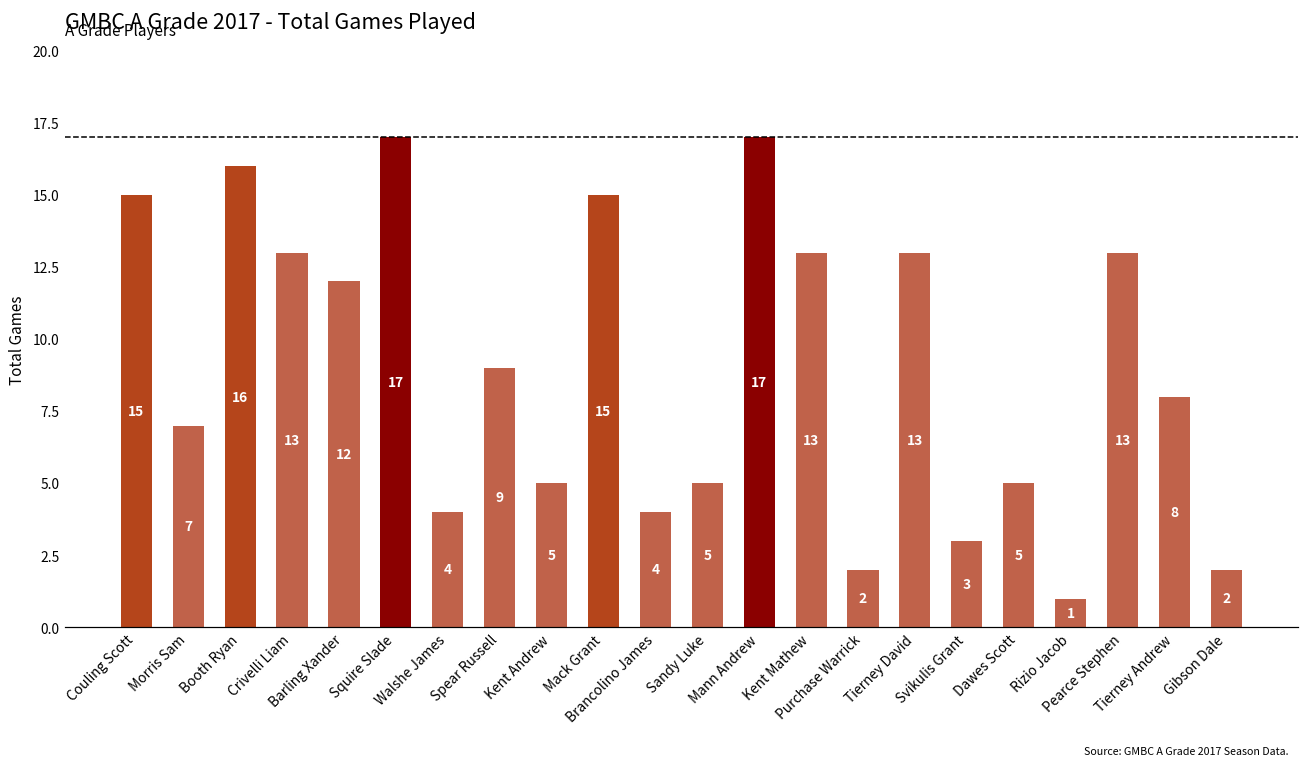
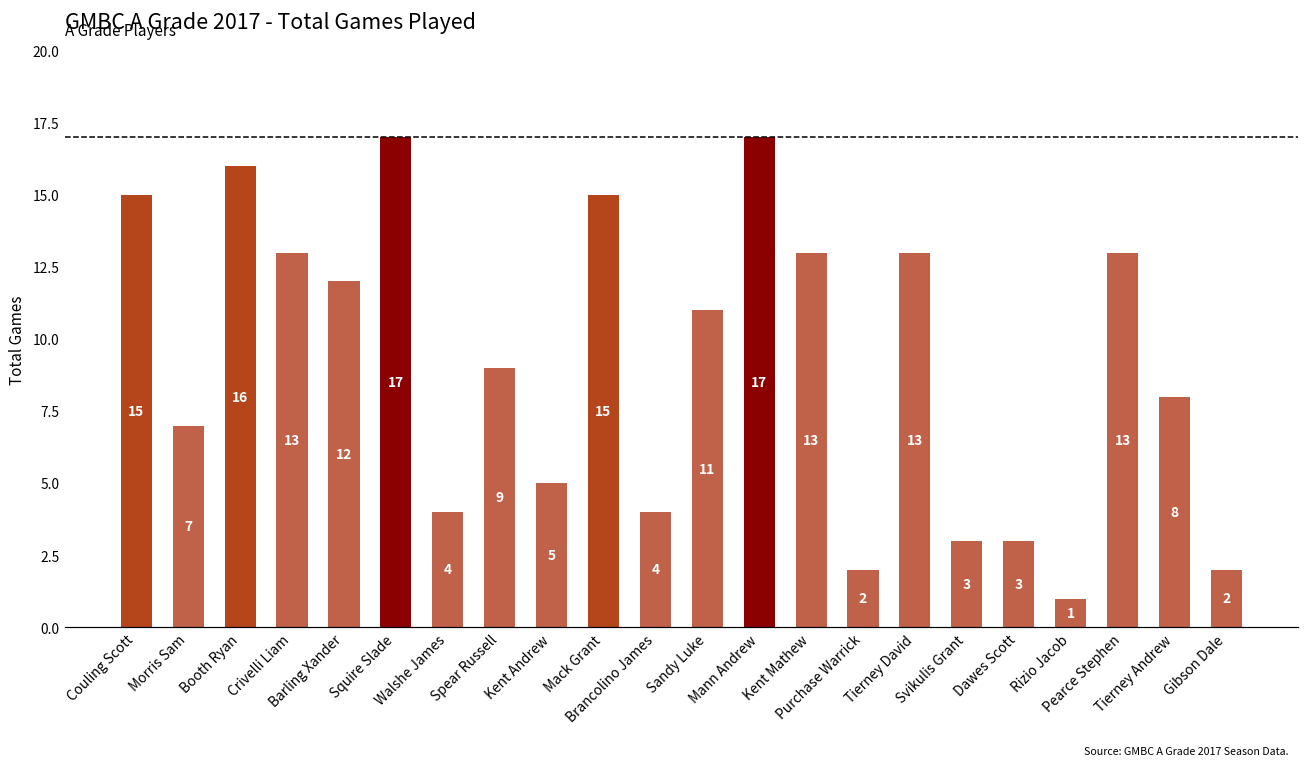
  {
    "Couling Scott": 15,
    "Morris Sam": 7,
    "Booth Ryan": 16,
    "Crivelli Liam": 13,
    "Barling Xander": 12,
    "Squire Slade": 17,
    "Walshe James": 4,
    "Spear Russell": 9,
    "Kent Andrew": 5,
    "Mack Grant": 15,
    "Brancolino James": 4,
-   "Sandy Luke": 5,
+   "Sandy Luke": 11,
    "Mann Andrew": 17,
    "Kent Mathew": 13,
    "Purchase Warrick": 2,
    "Tierney David": 13,
    "Svikulis Grant": 3,
-   "Dawes Scott": 5,
+   "Dawes Scott": 3,
    "Rizio Jacob": 1,
    "Pearce Stephen": 13,
    "Tierney Andrew": 8,
    "Gibson Dale": 2
  }
